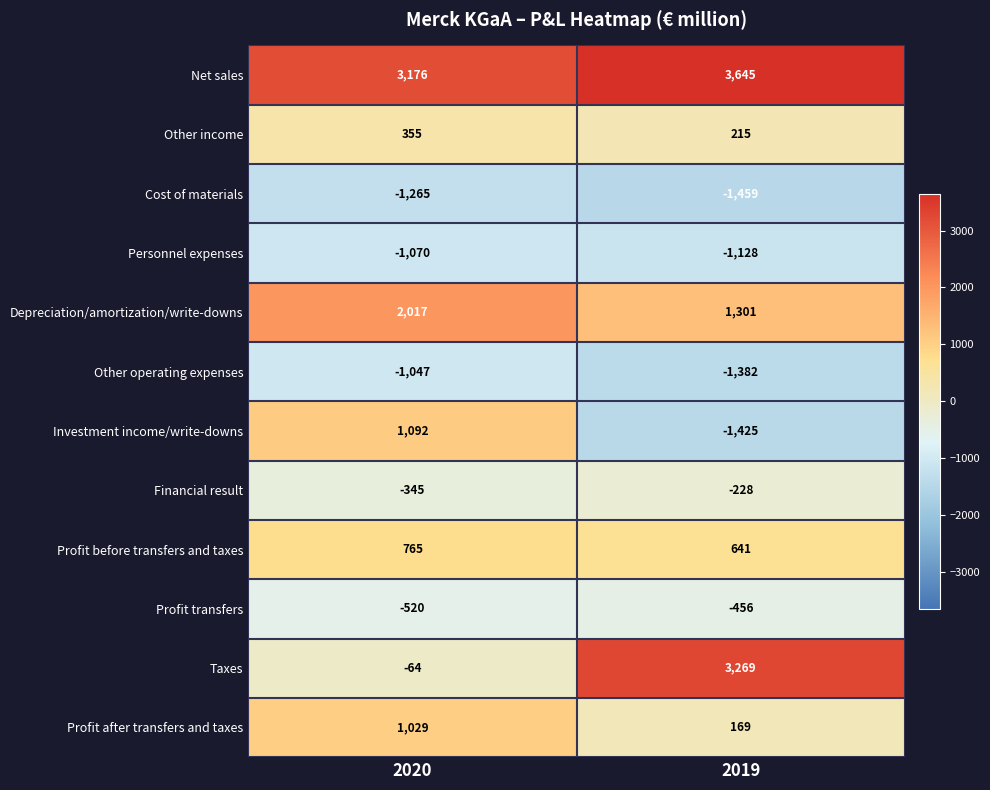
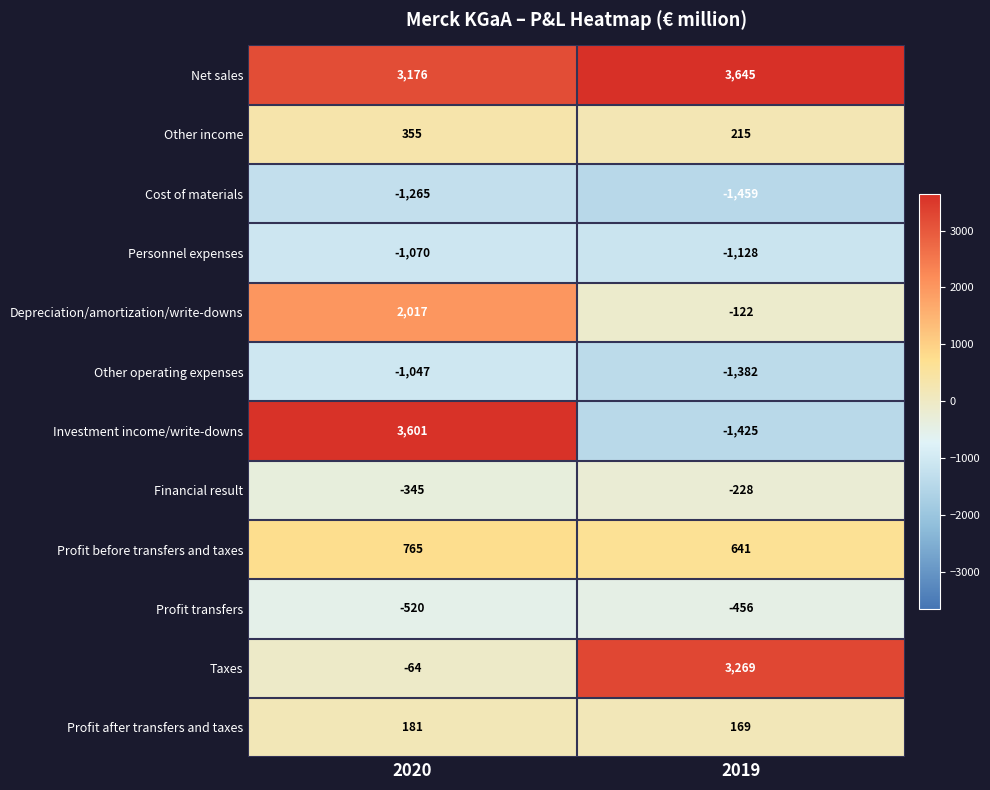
  {
    "Net sales": {
      "2020": "3,176",
      "2019": "3,645"
    },
    "Other income": {
      "2020": "355",
      "2019": "215"
    },
    "Cost of materials": {
      "2020": "-1,265",
      "2019": "-1,459"
    },
    "Personnel expenses": {
      "2020": "-1,070",
      "2019": "-1,128"
    },
    "Depreciation/amortization/write-downs": {
      "2020": "2,017",
-     "2019": "1,301"
+     "2019": "-122"
    },
    "Other operating expenses": {
      "2020": "-1,047",
      "2019": "-1,382"
    },
    "Investment income/write-downs": {
-     "2020": "1,092",
+     "2020": "3,601",
      "2019": "-1,425"
    },
    "Financial result": {
      "2020": "-345",
      "2019": "-228"
    },
    "Profit before transfers and taxes": {
      "2020": "765",
      "2019": "641"
    },
    "Profit transfers": {
      "2020": "-520",
      "2019": "-456"
    },
    "Taxes": {
      "2020": "-64",
      "2019": "3,269"
    },
    "Profit after transfers and taxes": {
-     "2020": "1,029",
+     "2020": "181",
      "2019": "169"
    }
  }
